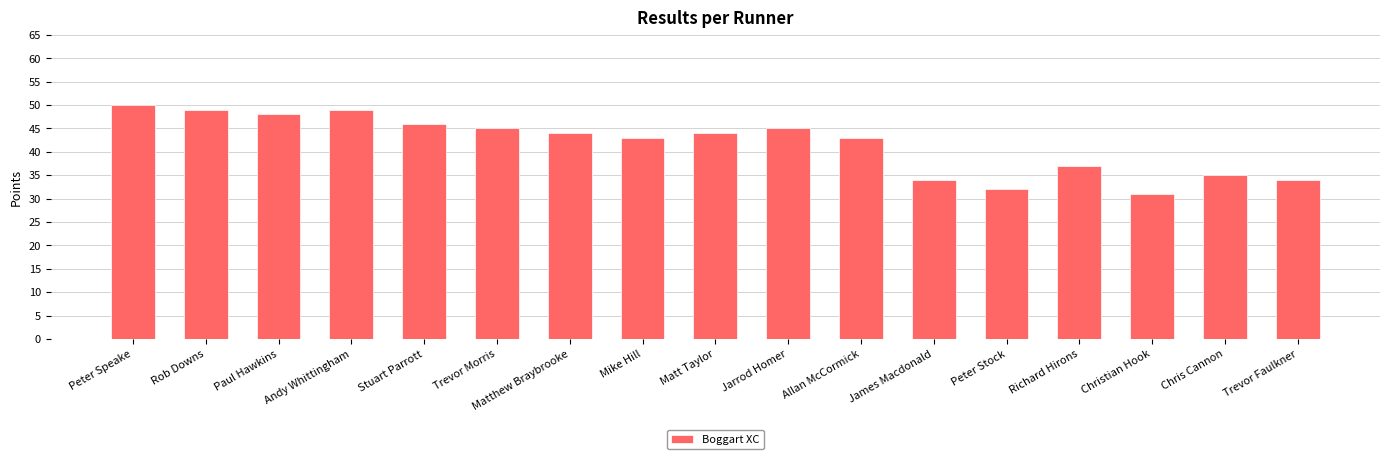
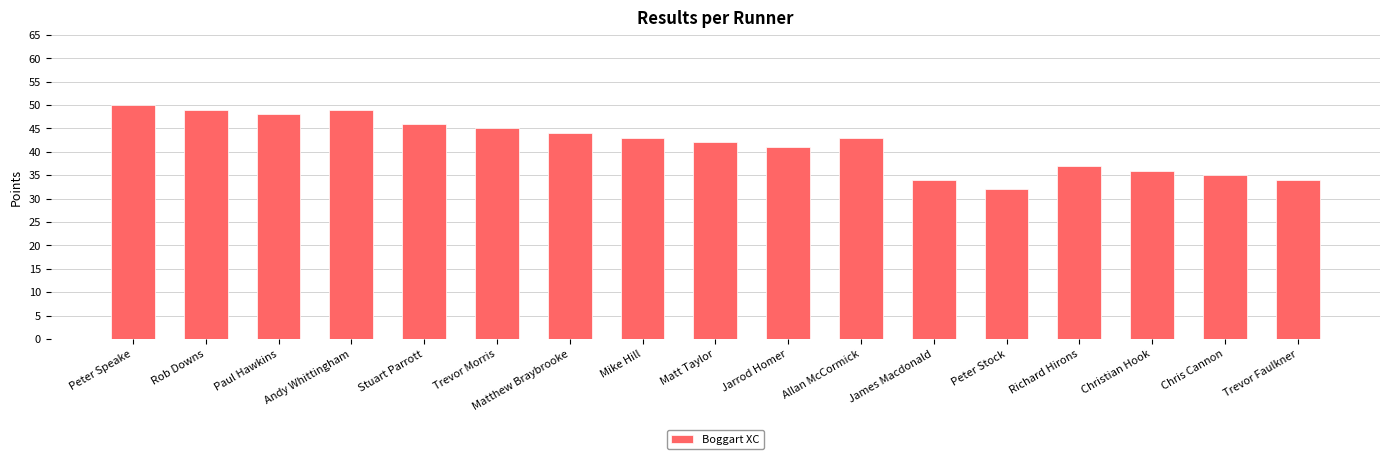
  {
    "Peter Speake": 50,
    "Rob Downs": 49,
    "Paul Hawkins": 48,
    "Andy Whittingham": 49,
    "Stuart Parrott": 46,
    "Trevor Morris": 45,
    "Matthew Braybrooke": 44,
    "Mike Hill": 43,
-   "Matt Taylor": 44,
-   "Jarrod Homer": 45,
+   "Matt Taylor": 42,
+   "Jarrod Homer": 41,
    "Allan McCormick": 43,
    "James Macdonald": 34,
    "Peter Stock": 32,
    "Richard Hirons": 37,
-   "Christian Hook": 31,
+   "Christian Hook": 36,
    "Chris Cannon": 35,
    "Trevor Faulkner": 34
  }
